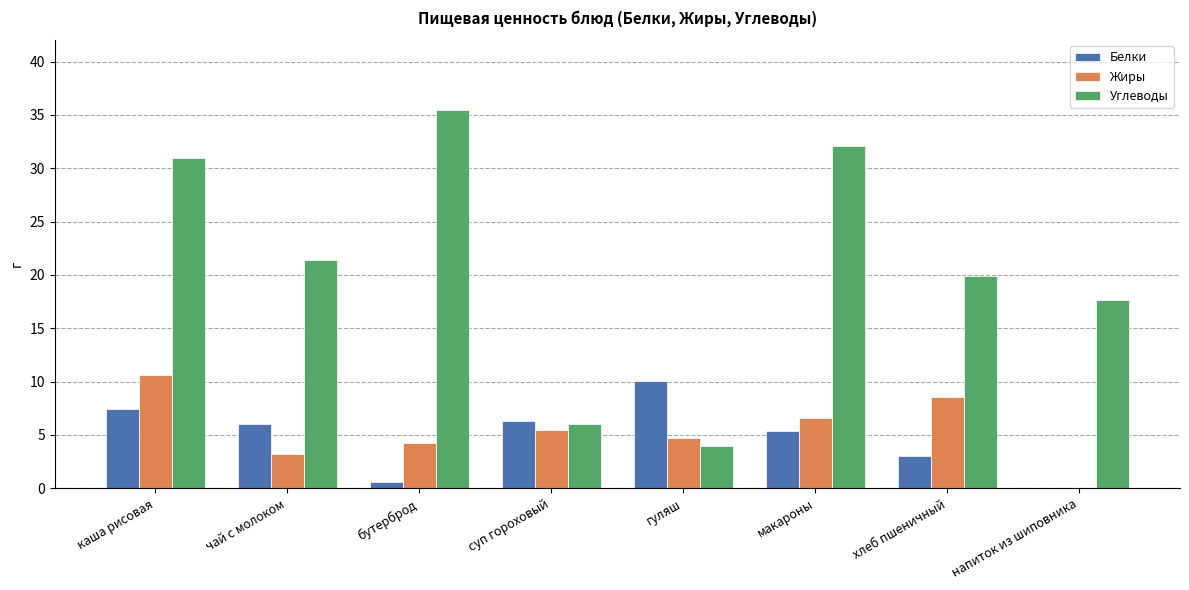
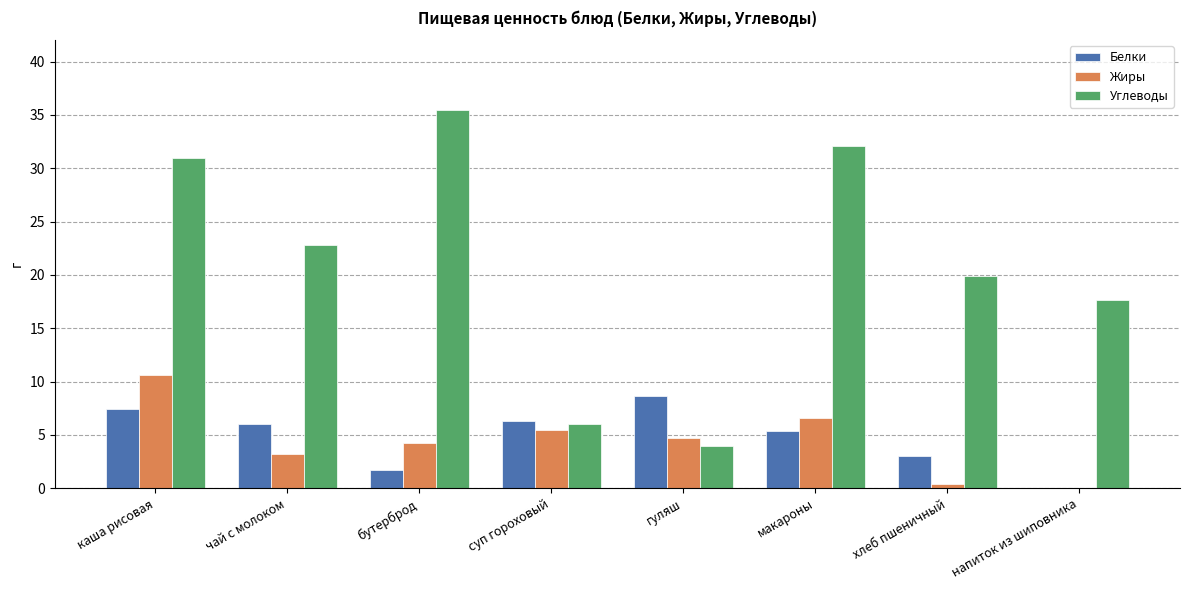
  {
    "Белки": {
      "каша рисовая": 7.4,
      "чай с молоком": 6.0,
-     "бутерброд": 0.6,
+     "бутерброд": 1.7,
      "суп гороховый": 6.3,
-     "гуляш": 10.1,
+     "гуляш": 8.6,
      "макароны": 5.4,
      "хлеб пшеничный": 3.0
    },
    "Жиры": {
      "каша рисовая": 10.6,
      "чай с молоком": 3.2,
      "бутерброд": 4.2,
      "суп гороховый": 5.5,
      "гуляш": 4.7,
      "макароны": 6.6,
-     "хлеб пшеничный": 8.6,
+     "хлеб пшеничный": 0.4,
      "напиток из шиповника": 0.0
    },
    "Углеводы": {
      "каша рисовая": 31.0,
-     "чай с молоком": 21.4,
+     "чай с молоком": 22.8,
      "бутерброд": 35.5,
      "суп гороховый": 6.0,
      "гуляш": 4.0,
      "макароны": 32.1,
      "хлеб пшеничный": 19.9,
      "напиток из шиповника": 17.6
    }
  }
